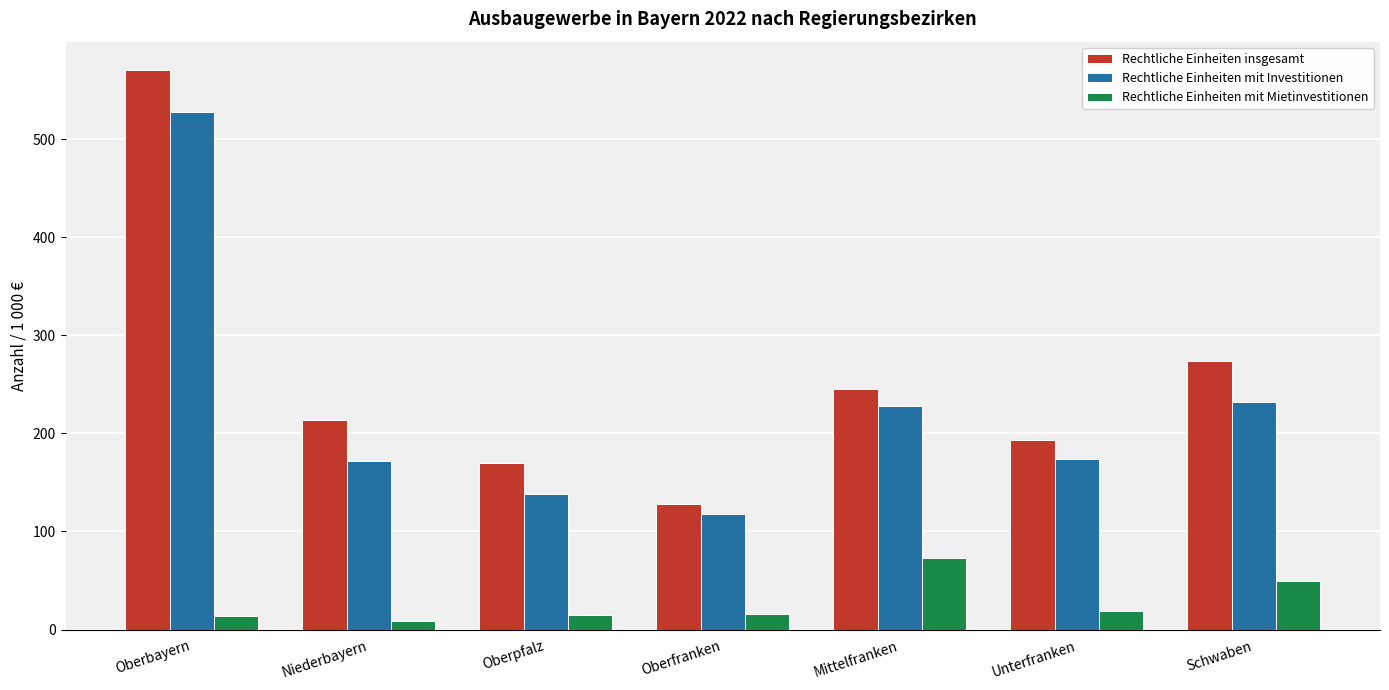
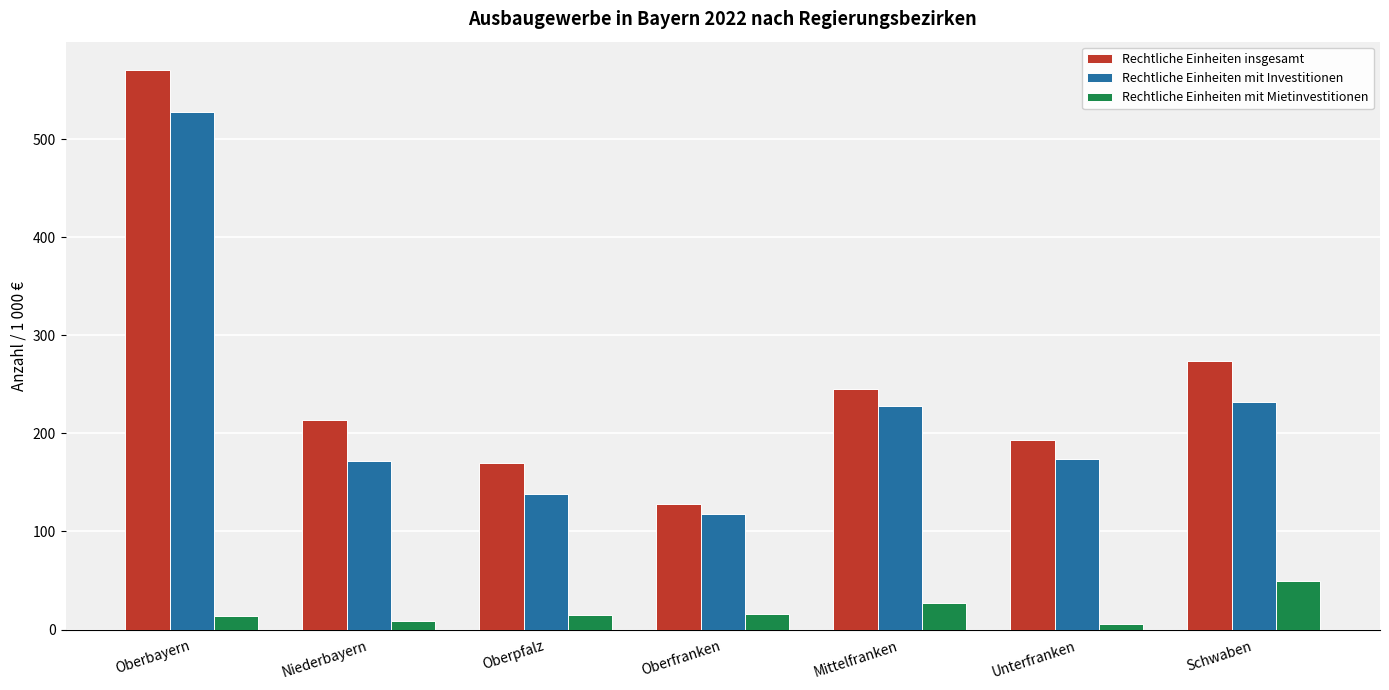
  {
    "Rechtliche Einheiten insgesamt": {
      "Oberbayern": 570,
      "Niederbayern": 210,
      "Oberpfalz": 170,
      "Oberfranken": 130,
      "Mittelfranken": 250,
      "Unterfranken": 190,
      "Schwaben": 270
    },
    "Rechtliche Einheiten mit Investitionen": {
      "Oberbayern": 530,
      "Niederbayern": 170,
      "Oberpfalz": 140,
      "Oberfranken": 120,
      "Mittelfranken": 230,
      "Unterfranken": 170,
      "Schwaben": 230
    },
    "Rechtliche Einheiten mit Mietinvestitionen": {
      "Oberbayern": 10,
      "Niederbayern": 10,
      "Oberpfalz": 20,
      "Oberfranken": 20,
-     "Mittelfranken": 70,
-     "Unterfranken": 20,
+     "Mittelfranken": 30,
+     "Unterfranken": 10,
      "Schwaben": 50
    }
  }
